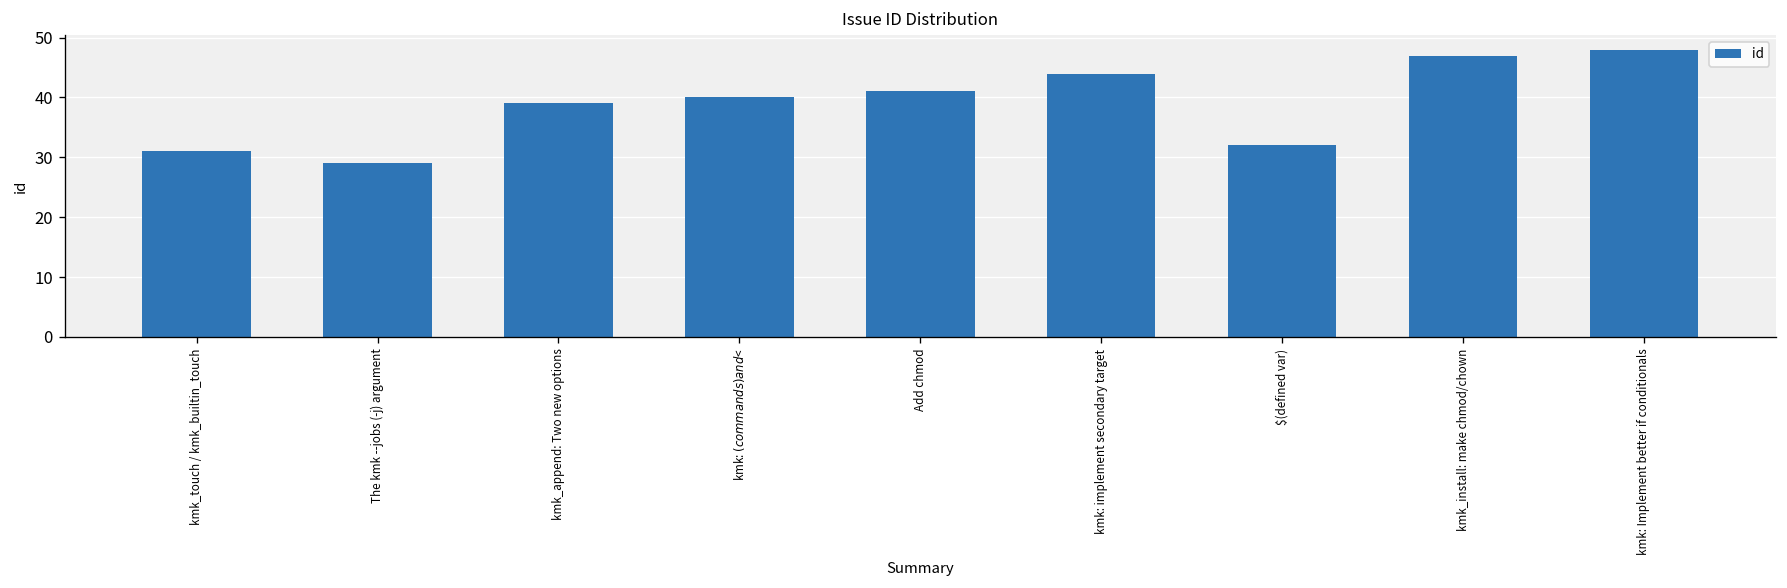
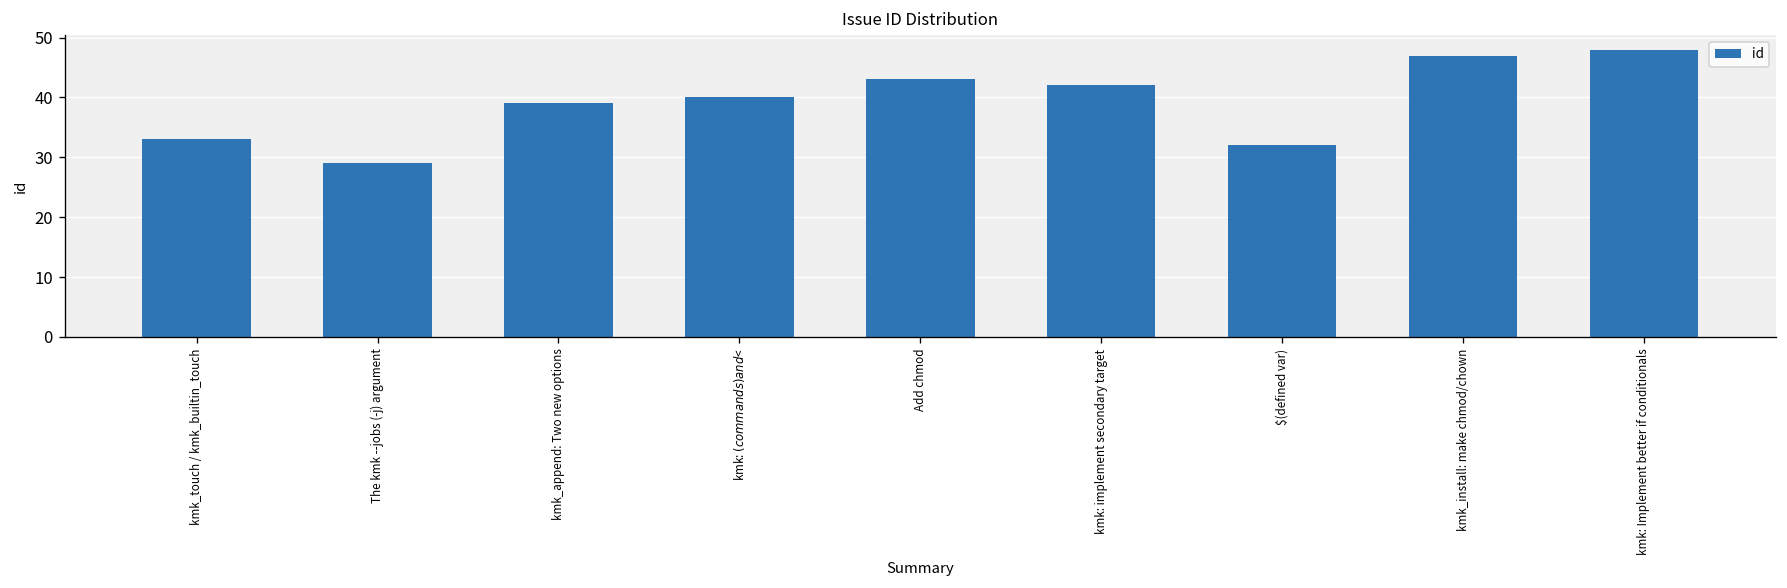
  {
-   "kmk_touch / kmk_builtin_touch": 31,
+   "kmk_touch / kmk_builtin_touch": 33,
    "The kmk --jobs (-j) argument": 29,
    "kmk_append: Two new options": 39,
-   "Add chmod": 41,
-   "kmk: implement secondary target": 44,
+   "Add chmod": 43,
+   "kmk: implement secondary target": 42,
    "$(defined var)": 32,
    "kmk_install: make chmod/chown": 47,
    "kmk: Implement better if conditionals": 48
  }
